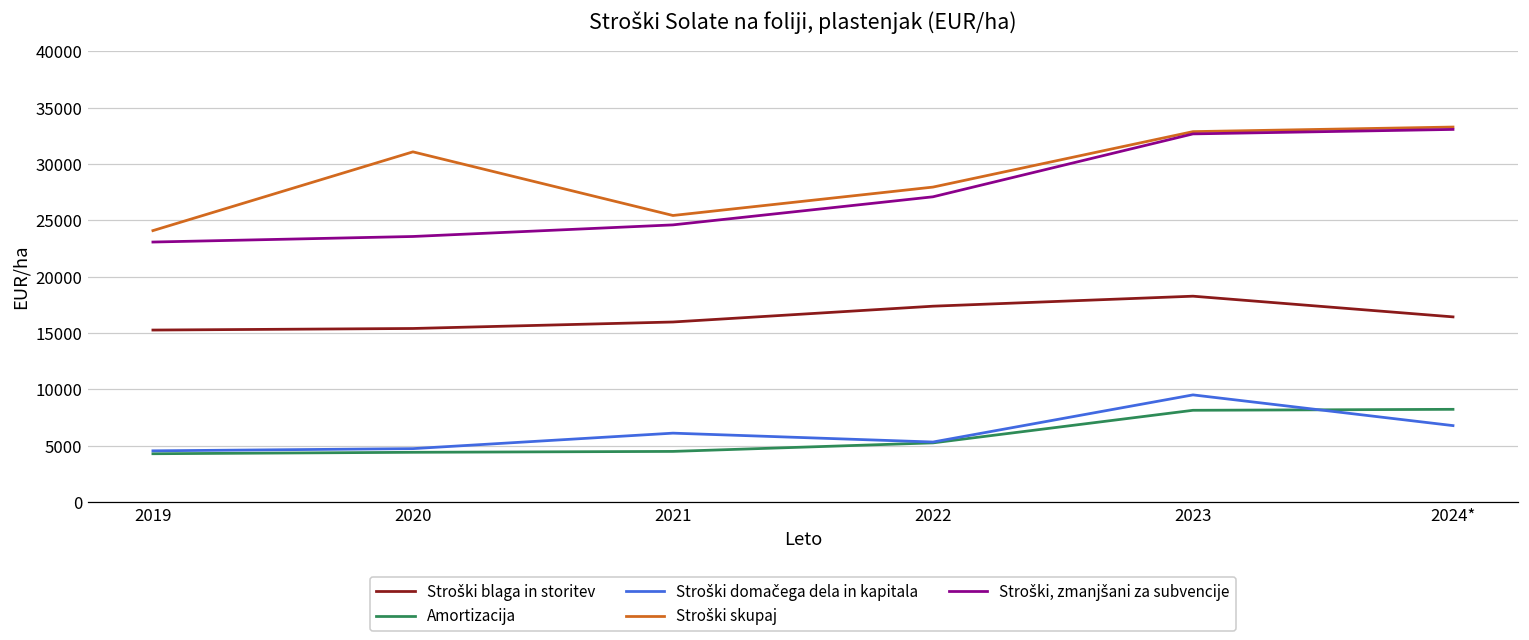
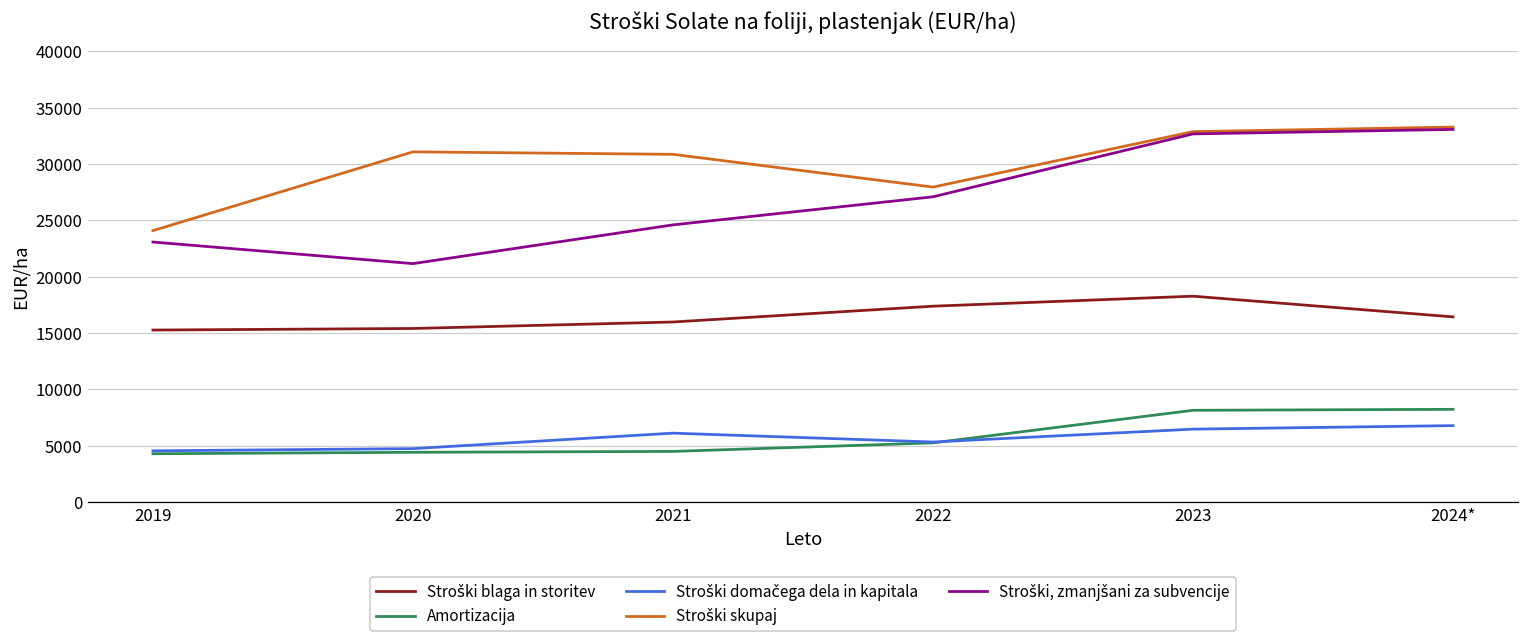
  {
    "Stroški blaga in storitev": {
      "2019": 15300,
      "2020": 15400,
      "2021": 16000,
      "2022": 17400,
      "2023": 18300,
      "2024*": 16400
    },
    "Amortizacija": {
      "2019": 4300,
      "2020": 4400,
      "2021": 4500,
      "2023": 8100,
      "2024*": 8200
    },
    "Stroški domačega dela in kapitala": {
      "2019": 4500,
      "2020": 4700,
      "2021": 6100,
-     "2023": 9500,
+     "2023": 6500,
      "2024*": 6800
    },
    "Stroški skupaj": {
      "2019": 24100,
      "2020": 31100,
-     "2021": 25400,
+     "2021": 30900,
      "2022": 27900
    },
    "Stroški, zmanjšani za subvencije": {
      "2019": 23100,
-     "2020": 23600,
+     "2020": 21200,
      "2021": 24600,
      "2022": 27100
    }
  }
